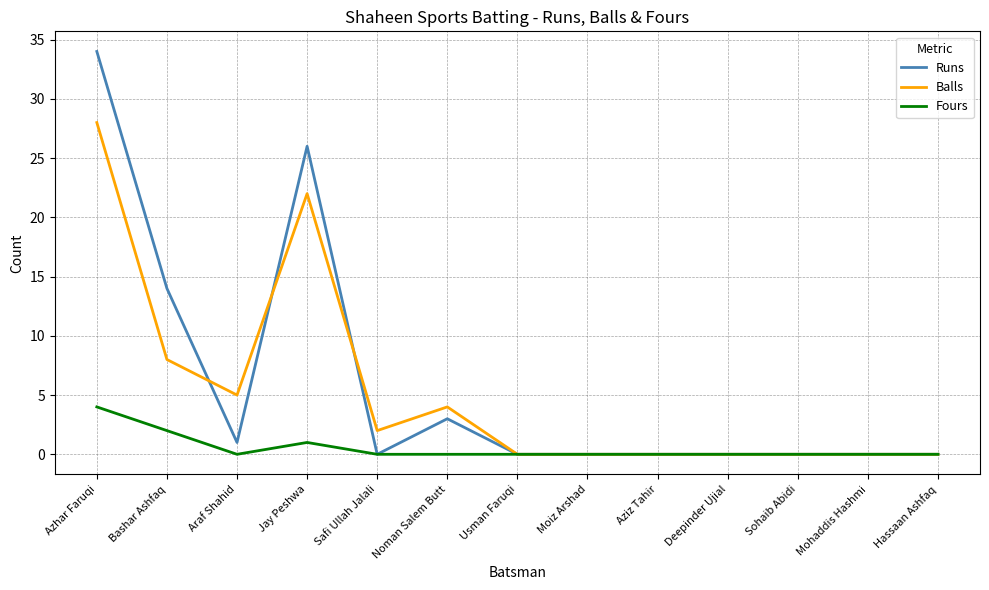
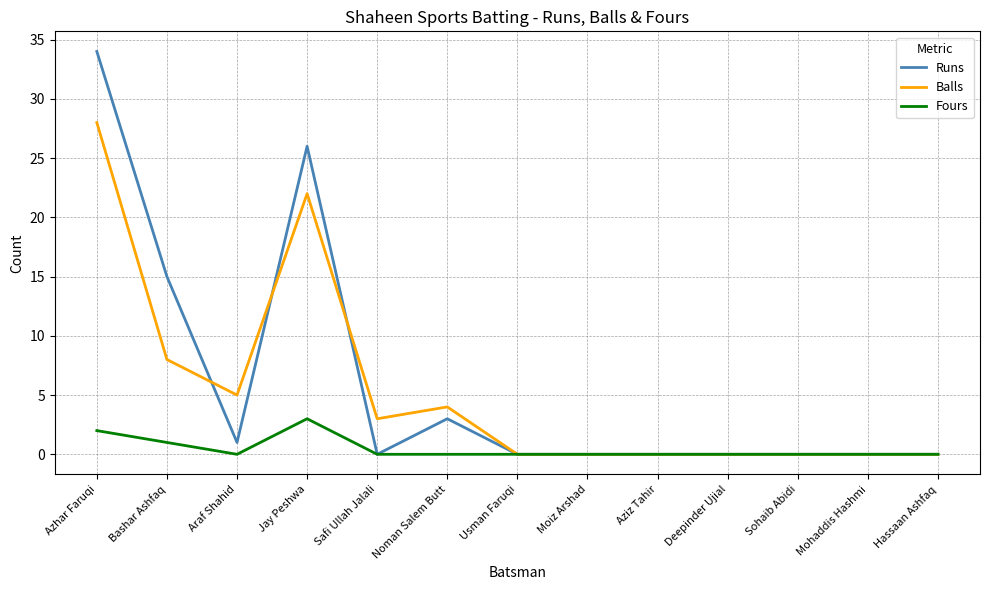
  {
    "Runs": {
      "Azhar Faruqi": 34,
-     "Bashar Ashfaq": 14,
+     "Bashar Ashfaq": 15,
      "Araf Shahid": 1,
      "Jay Peshwa": 26,
      "Noman Salem Butt": 3
    },
    "Balls": {
      "Azhar Faruqi": 28,
      "Bashar Ashfaq": 8,
      "Araf Shahid": 5,
      "Jay Peshwa": 22,
-     "Safi Ullah Jalali": 2,
+     "Safi Ullah Jalali": 3,
      "Noman Salem Butt": 4
    },
    "Fours": {
-     "Azhar Faruqi": 4,
-     "Bashar Ashfaq": 2,
+     "Azhar Faruqi": 2,
+     "Bashar Ashfaq": 1,
      "Araf Shahid": 0,
-     "Jay Peshwa": 1,
+     "Jay Peshwa": 3,
      "Noman Salem Butt": 0
    }
  }
